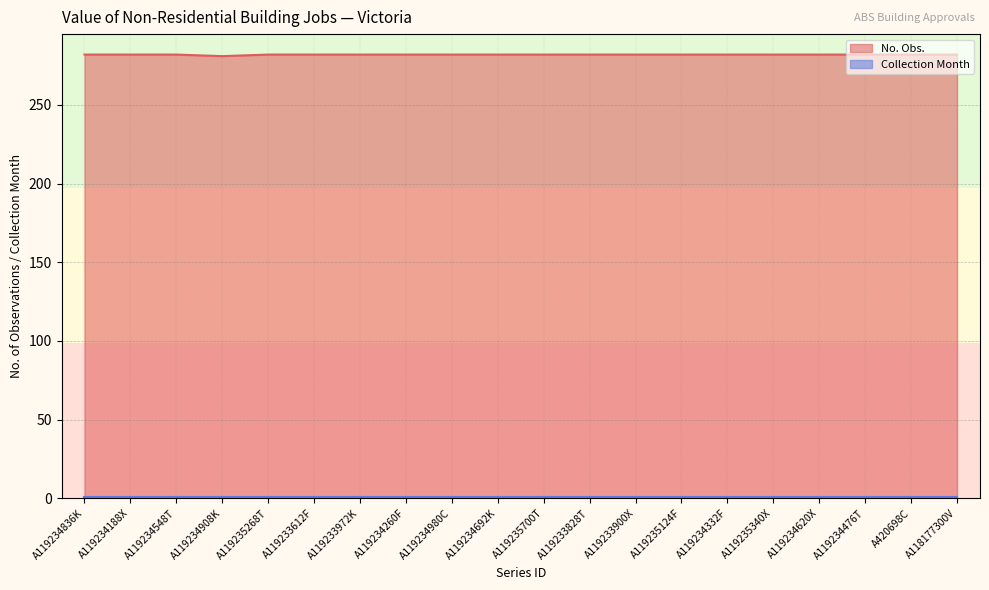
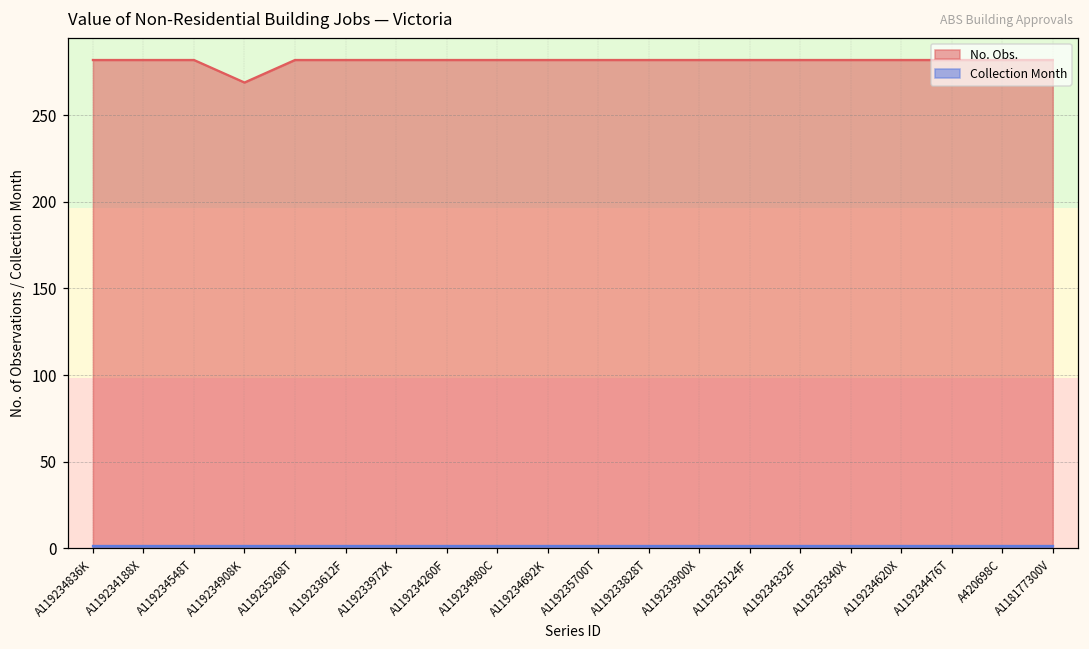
  {
    "No. Obs.": {
      "A119234836K": 282,
      "A119234188X": 282,
      "A119234548T": 282,
-     "A119234908K": 281,
+     "A119234908K": 269,
      "A119235268T": 282,
      "A119233612F": 282,
      "A119233972K": 282,
      "A119234260F": 282,
      "A119234980C": 282,
      "A119234692K": 282,
      "A119235700T": 282,
      "A119233828T": 282,
      "A119233900X": 282,
      "A119235124F": 282,
      "A119234332F": 282,
      "A119235340X": 282,
      "A119234620X": 282
    },
    "Collection Month": {
      "A119234836K": 1,
      "A119234188X": 1,
      "A119234548T": 1,
      "A119234908K": 1,
      "A119235268T": 1,
      "A119233612F": 1,
      "A119233972K": 1,
      "A119234260F": 1,
      "A119234980C": 1,
      "A119234692K": 1,
      "A119235700T": 1,
      "A119233828T": 1,
      "A119233900X": 1,
      "A119235124F": 1,
      "A119234332F": 1,
      "A119235340X": 1,
      "A119234620X": 1,
      "A119234476T": 1,
      "A420698C": 1,
      "A118177300V": 1
    }
  }
